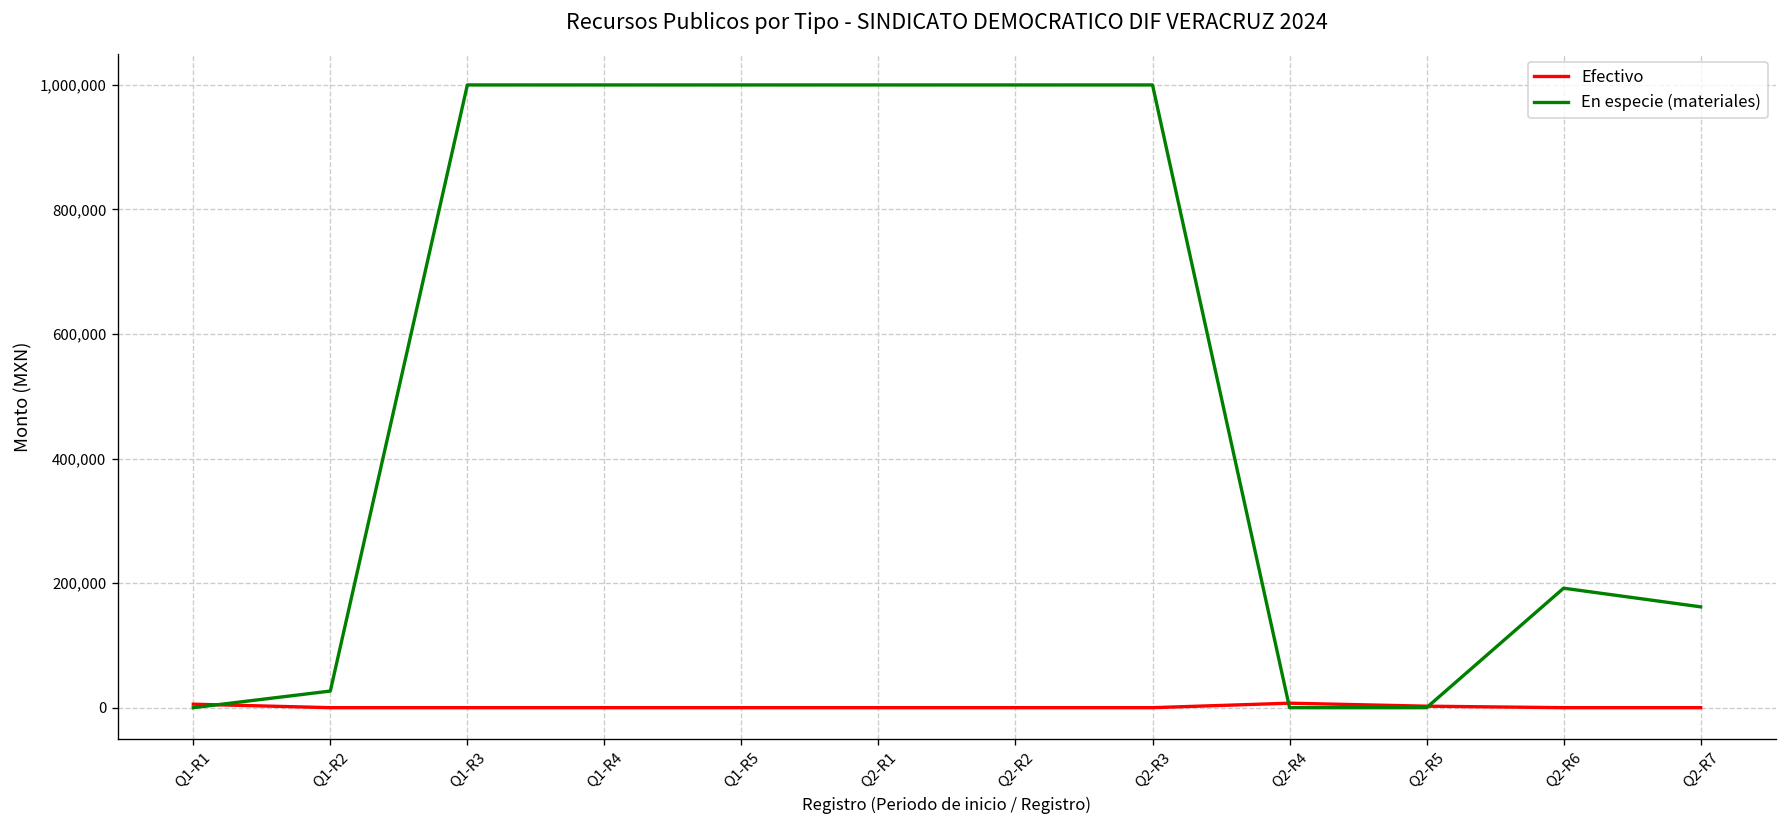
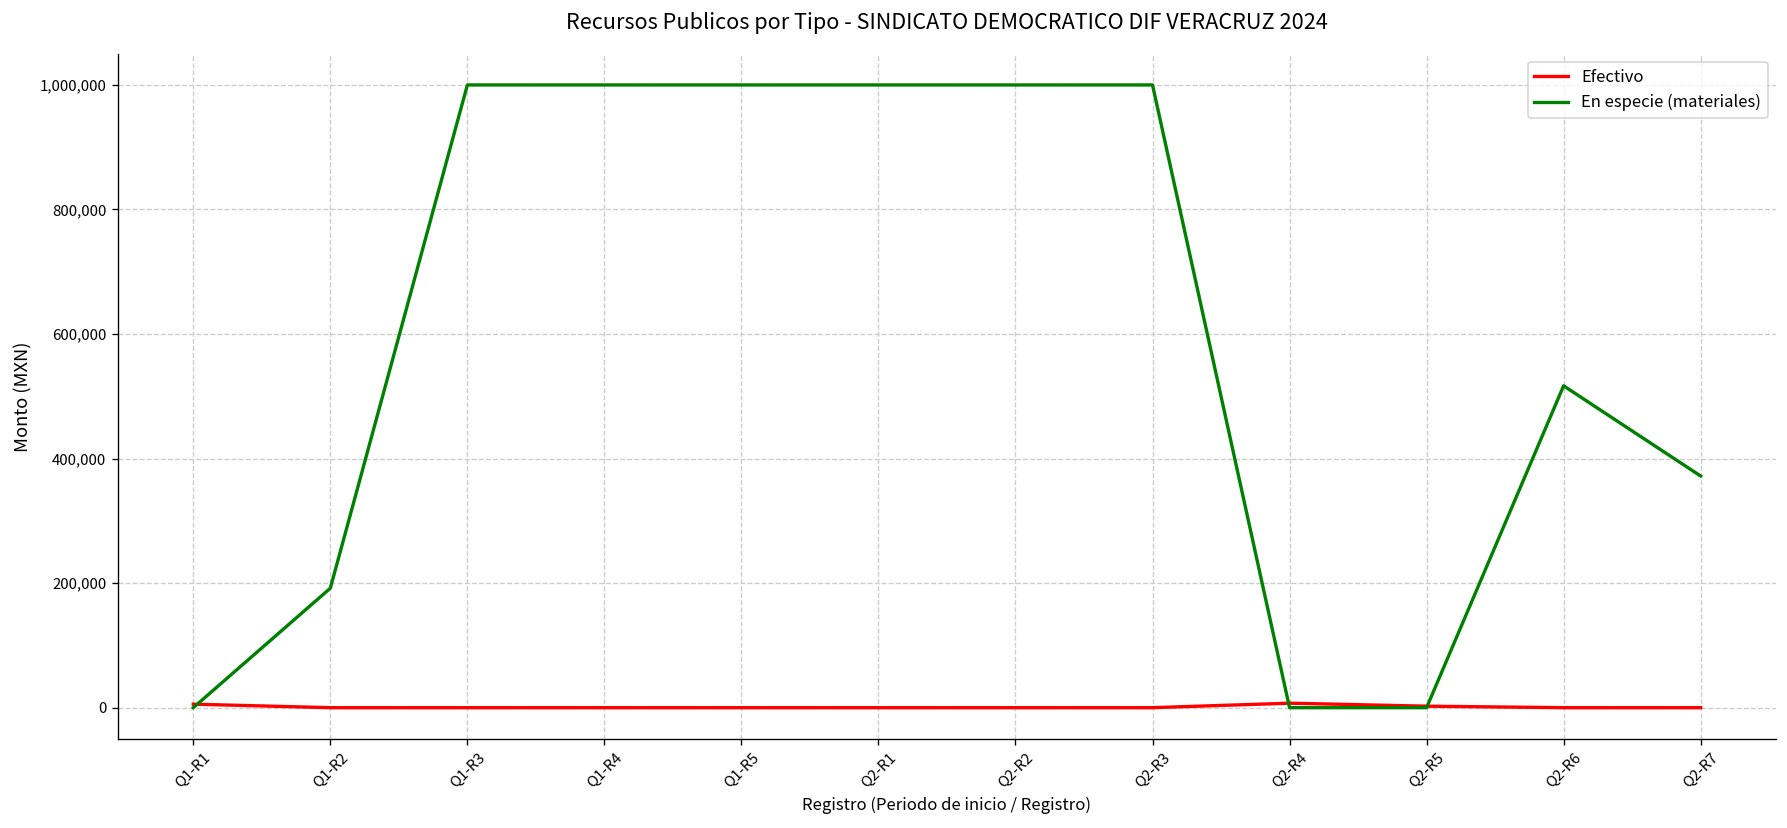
  {
    "Efectivo": {
      "Q1-R1": "10,000",
      "Q1-R2": "0",
      "Q1-R3": "0",
      "Q1-R4": "0",
      "Q1-R5": "0",
      "Q2-R1": "0",
      "Q2-R2": "0",
      "Q2-R3": "0",
      "Q2-R4": "10,000",
      "Q2-R6": "0",
      "Q2-R7": "0"
    },
    "En especie (materiales)": {
      "Q1-R1": "0",
-     "Q1-R2": "30,000",
+     "Q1-R2": "190,000",
      "Q1-R3": "1,000,000",
      "Q1-R4": "1,000,000",
      "Q1-R5": "1,000,000",
      "Q2-R1": "1,000,000",
      "Q2-R2": "1,000,000",
      "Q2-R3": "1,000,000",
      "Q2-R4": "0",
-     "Q2-R6": "190,000",
-     "Q2-R7": "160,000"
+     "Q2-R6": "520,000",
+     "Q2-R7": "370,000"
    }
  }
